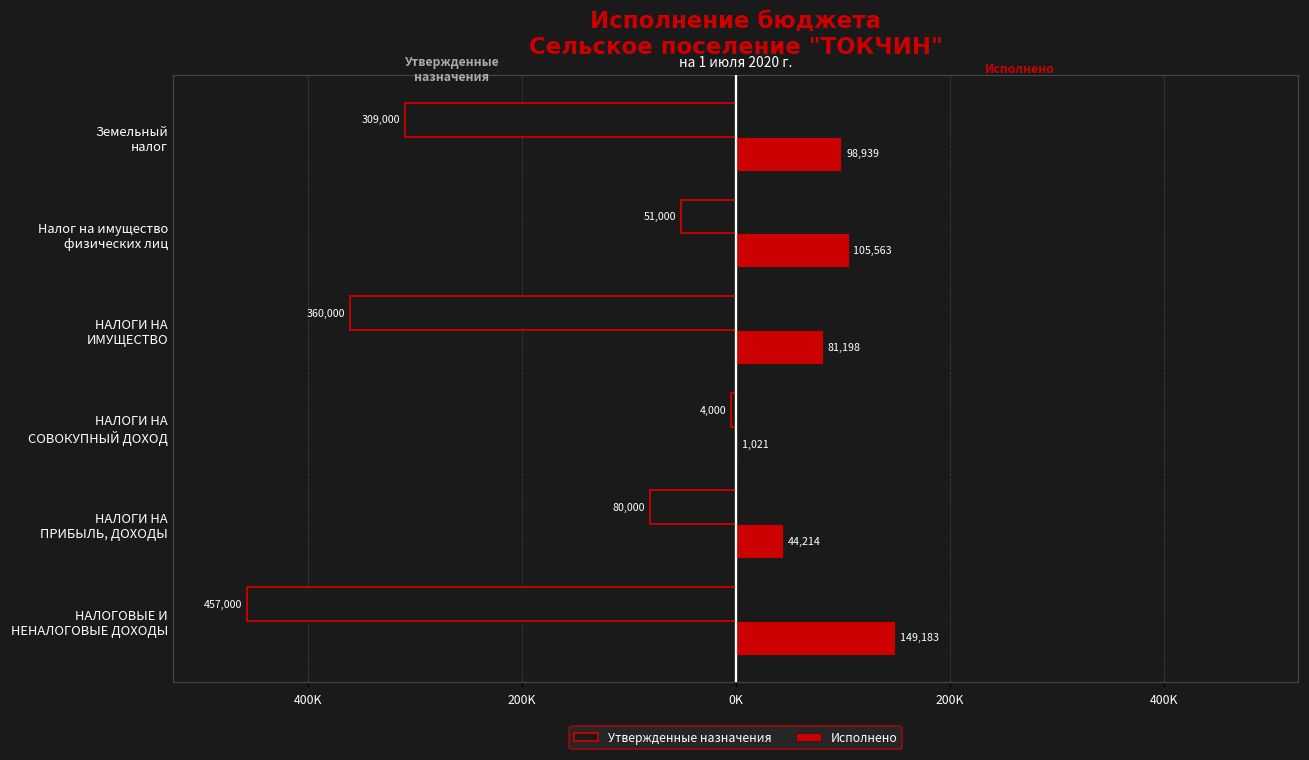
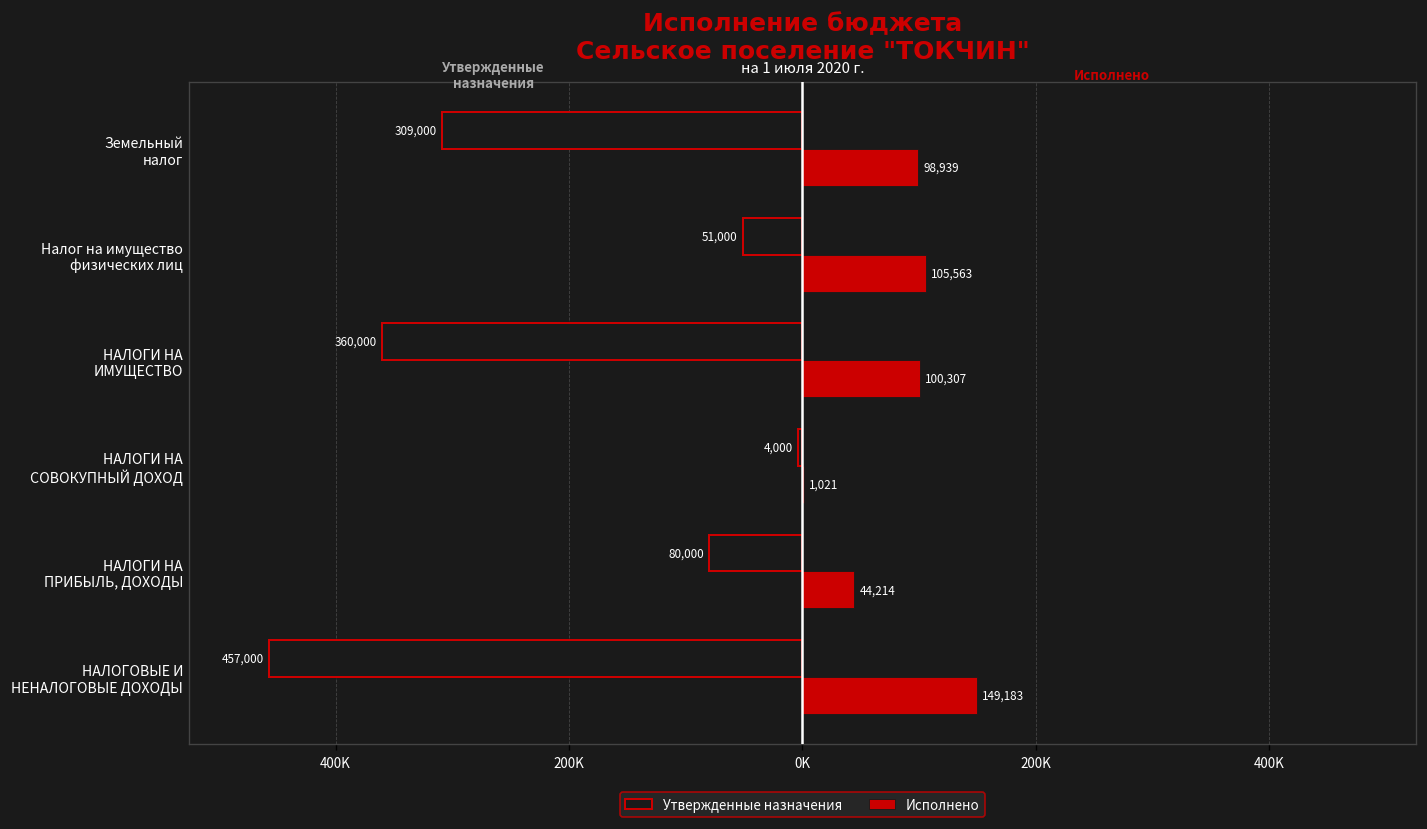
  {
    "Исполнено": {
      "Земельный налог": "98,939",
-     "НАЛОГИ НА ИМУЩЕСТВО": "81,198",
+     "НАЛОГИ НА ИМУЩЕСТВО": "100,307",
      "НАЛОГИ НА СОВОКУПНЫЙ ДОХОД": "1,021"
    }
  }
